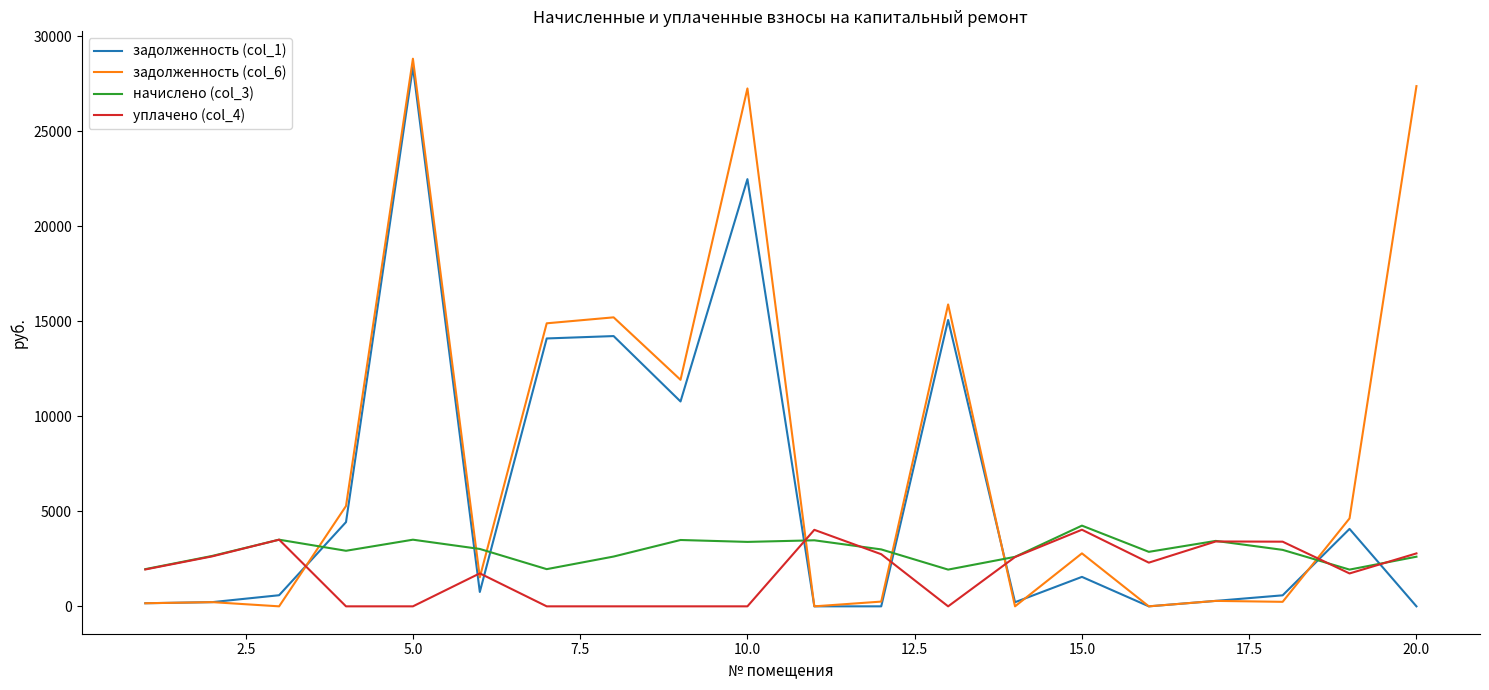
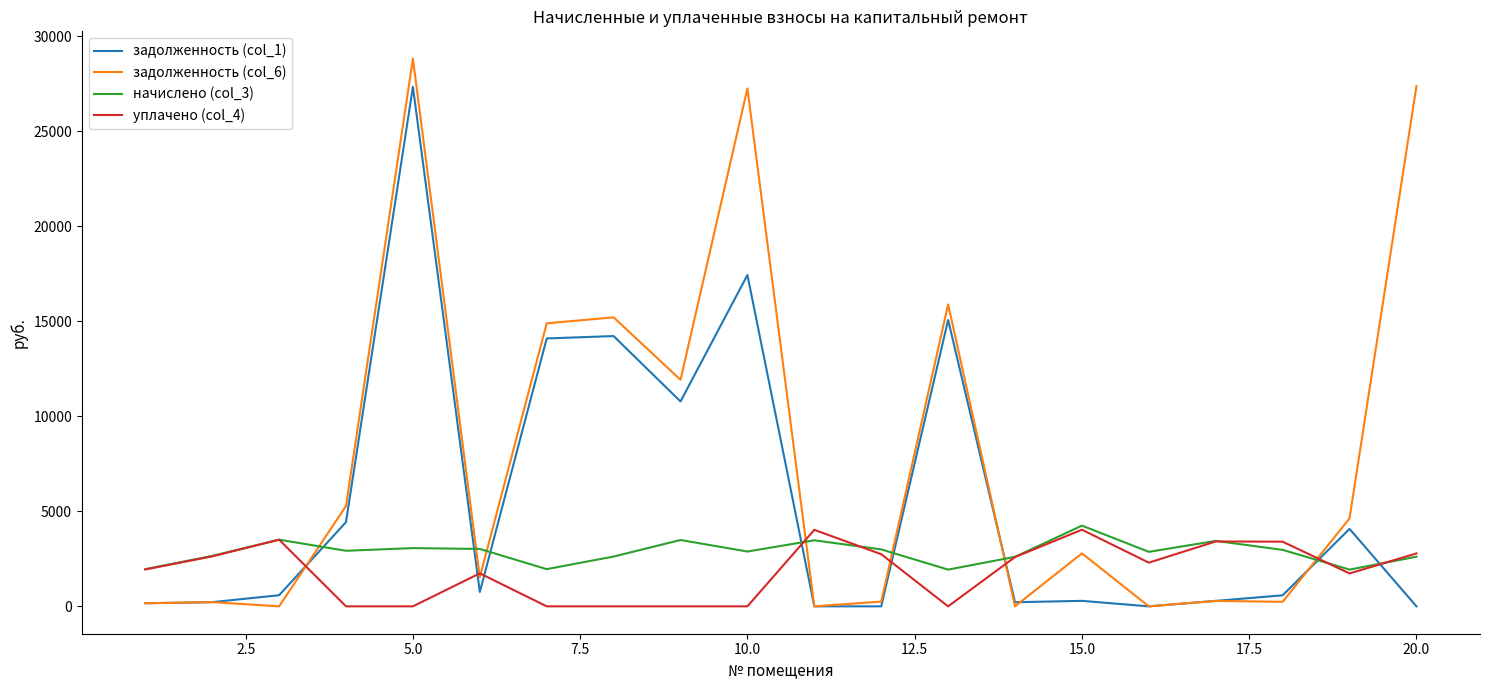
  {
    "задолженность (col_1)": {
-     "5.0": 28400,
-     "10.0": 22500,
-     "15.0": 1600,
+     "5.0": 27300,
+     "10.0": 17400,
+     "15.0": 300,
      "20.0": 0
    },
    "задолженность (col_6)": {
      "5.0": 28800,
      "10.0": 27300,
      "15.0": 2800,
      "20.0": 27400
    },
    "начислено (col_3)": {
-     "5.0": 3500,
-     "10.0": 3400,
+     "5.0": 3100,
+     "10.0": 2900,
      "15.0": 4200,
      "20.0": 2600
    },
    "уплачено (col_4)": {
      "5.0": 0,
      "10.0": 0,
      "15.0": 4000,
      "20.0": 2800
    }
  }
